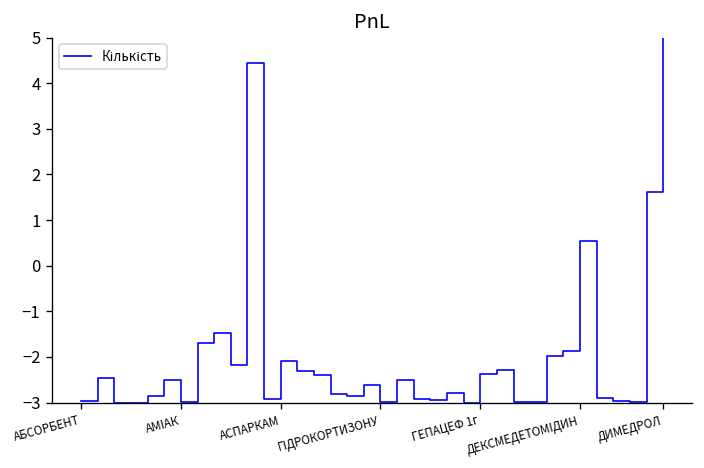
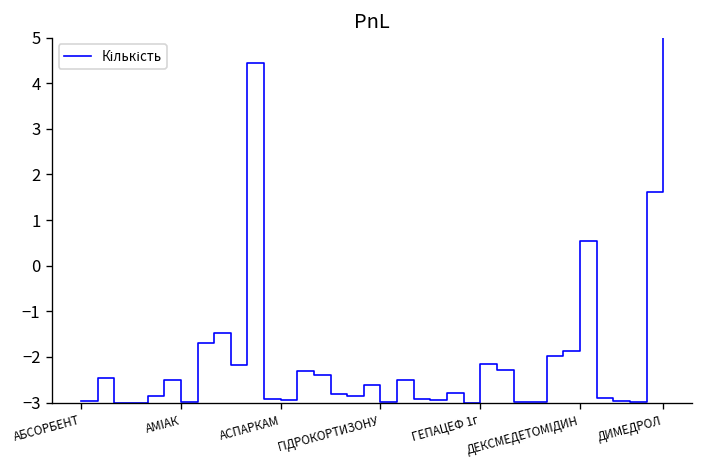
  {
    "АБСОРБЕНТ": -3.0,
    "АМІАК": -3.0,
-   "АСПАРКАМ": -2.1,
+   "АСПАРКАМ": -2.9,
    "ГІДРОКОРТИЗОНУ": -3.0,
-   "ГЕПАЦЕФ 1г": -2.4,
+   "ГЕПАЦЕФ 1г": -2.2,
    "ДЕКСМЕДЕТОМІДИН": 0.5,
    "ДИМЕДРОЛ": 5.0
  }
